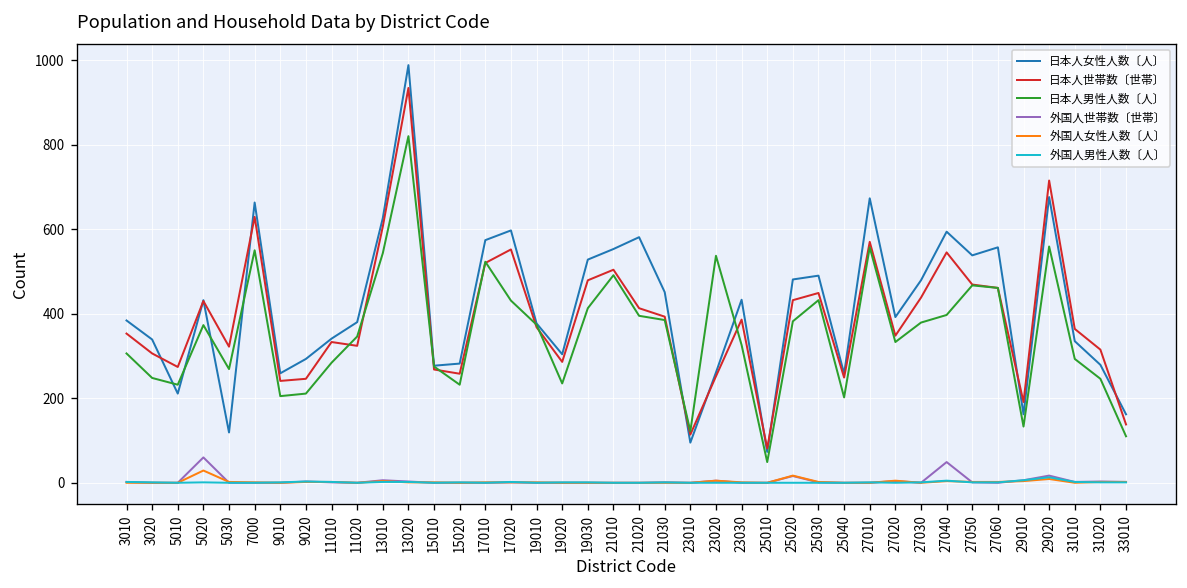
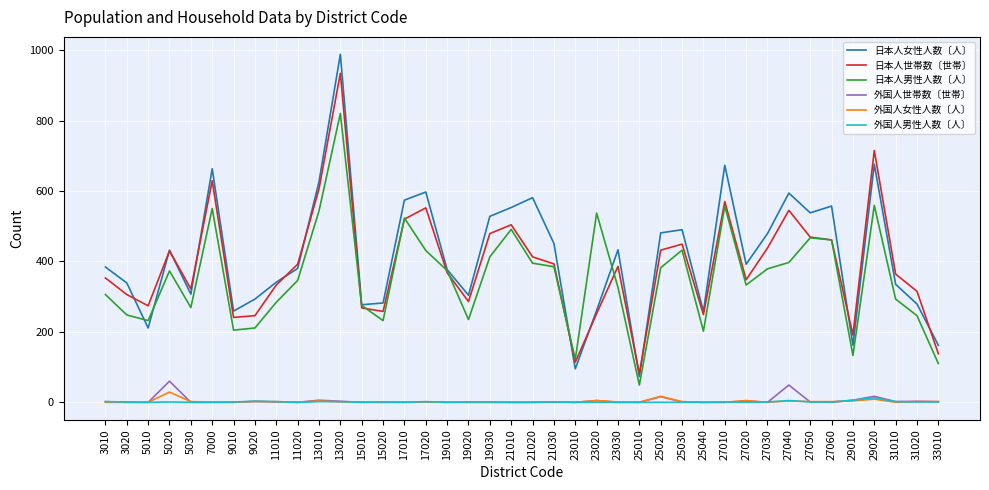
  {
    "日本人女性人数〔人〕": {
      "3010": 380,
      "3020": 340,
      "5010": 210,
-     "5030": 120,
+     "5030": 310,
      "7000": 660,
      "9010": 260,
      "9020": 290,
      "11010": 340,
      "11020": 380,
      "13010": 630,
      "13020": 990,
      "15020": 280,
      "17010": 570,
      "17020": 600,
      "19020": 300,
      "19030": 530,
      "21010": 550,
      "21020": 580,
      "21030": 450,
      "23010": 100,
      "23020": 260,
      "23030": 430,
      "25010": 70,
      "25020": 480,
      "25030": 490,
      "25040": 260,
      "27010": 670,
      "27020": 390,
      "27030": 480,
      "27040": 590,
      "27050": 540,
      "27060": 560,
      "29010": 160,
      "29020": 680,
      "31010": 340,
      "31020": 280,
      "33010": 160
    },
    "日本人世帯数〔世帯〕": {
      "3010": 350,
      "3020": 310,
      "5010": 270,
      "5030": 320,
      "7000": 630,
      "9010": 240,
      "9020": 250,
      "11010": 330,
-     "11020": 320,
+     "11020": 390,
      "13010": 610,
      "13020": 930,
      "15020": 260,
      "17020": 550,
      "19020": 290,
      "19030": 480,
      "21010": 500,
      "21020": 410,
      "21030": 390,
      "23010": 110,
      "23020": 250,
      "23030": 390,
      "25010": 80,
      "25020": 430,
      "25030": 450,
      "25040": 250,
      "27010": 570,
      "27020": 350,
      "27030": 440,
      "27040": 550,
      "29010": 190,
      "29020": 720,
      "31010": 360,
      "31020": 320,
      "33010": 140
    },
    "日本人男性人数〔人〕": {
      "3010": 310,
      "3020": 250,
      "5010": 230,
      "5020": 370,
      "5030": 270,
      "7000": 550,
      "9010": 210,
      "9020": 210,
      "11010": 280,
      "11020": 350,
      "13010": 540,
      "13020": 820,
      "15020": 230,
      "17020": 430,
      "19020": 240,
      "19030": 410,
      "21010": 490,
      "21020": 400,
      "21030": 390,
      "23010": 120,
      "23020": 540,
      "23030": 330,
      "25010": 50,
      "25020": 380,
      "25030": 430,
      "25040": 200,
      "27010": 560,
      "27020": 330,
      "27030": 380,
      "27040": 400,
      "29010": 130,
      "29020": 560,
      "31010": 290,
      "31020": 250,
      "33010": 110
    },
    "外国人世帯数〔世帯〕": {
      "5020": 60,
      "27040": 50
    },
    "外国人女性人数〔人〕": {
      "5020": 30
    },
    "外国人男性人数〔人〕": {
      "5020": 0,
      "25020": 0
    }
  }
